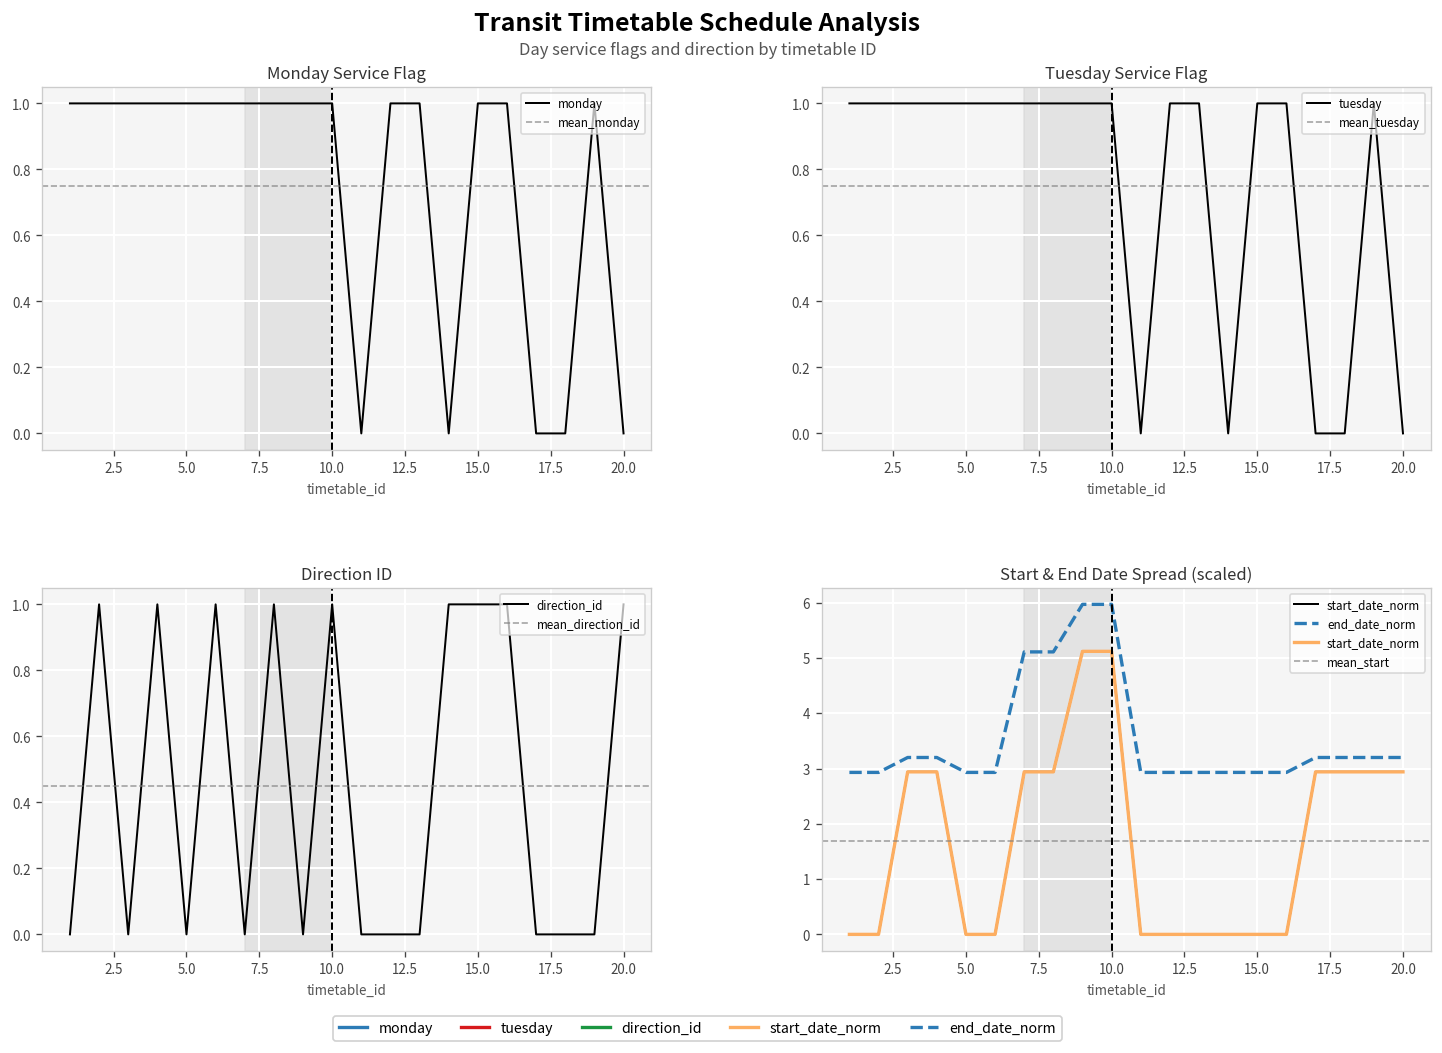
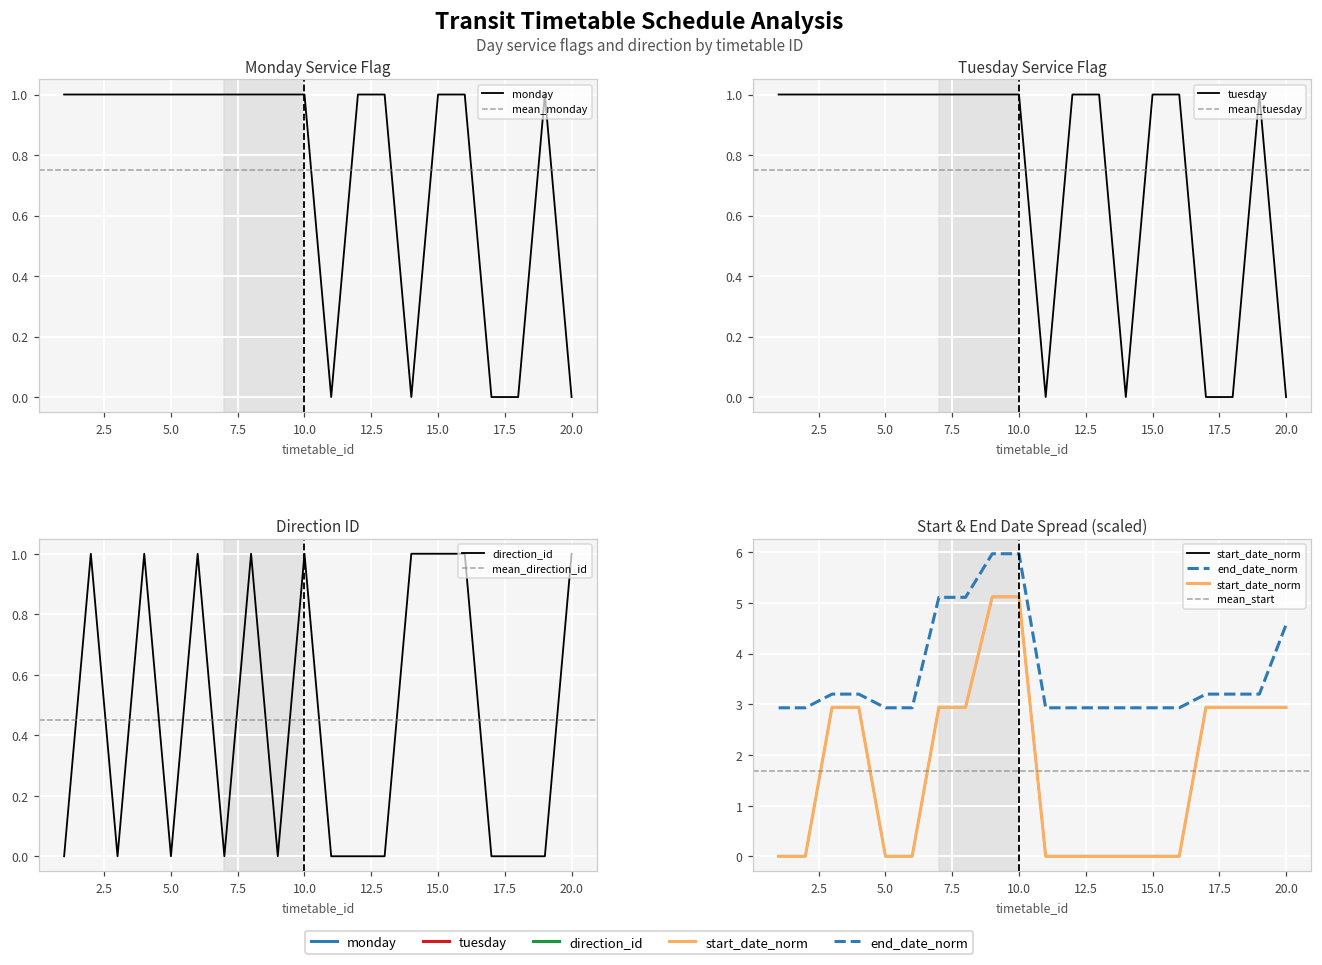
  {
    "Monday Service Flag": {
      "5.0": 1.00,
      "10.0": 1.00,
      "15.0": 1.00,
      "20.0": 0.00
    },
    "Tuesday Service Flag": {
      "5.0": 1.00,
      "10.0": 1.00,
      "15.0": 1.00,
      "20.0": 0.00
    },
    "Direction ID": {
      "5.0": 0.00,
      "10.0": 1.00,
      "15.0": 1.00
    },
    "Start & End Date Spread (scaled)": {
      "start_date_norm": {
        "5.0": 0.0,
        "10.0": 5.1,
        "15.0": 0.0,
        "20.0": 2.9
      },
      "end_date_norm": {
        "5.0": 2.9,
        "10.0": 6.0,
        "15.0": 2.9,
-       "20.0": 3.2
+       "20.0": 4.6
      }
    }
  }
